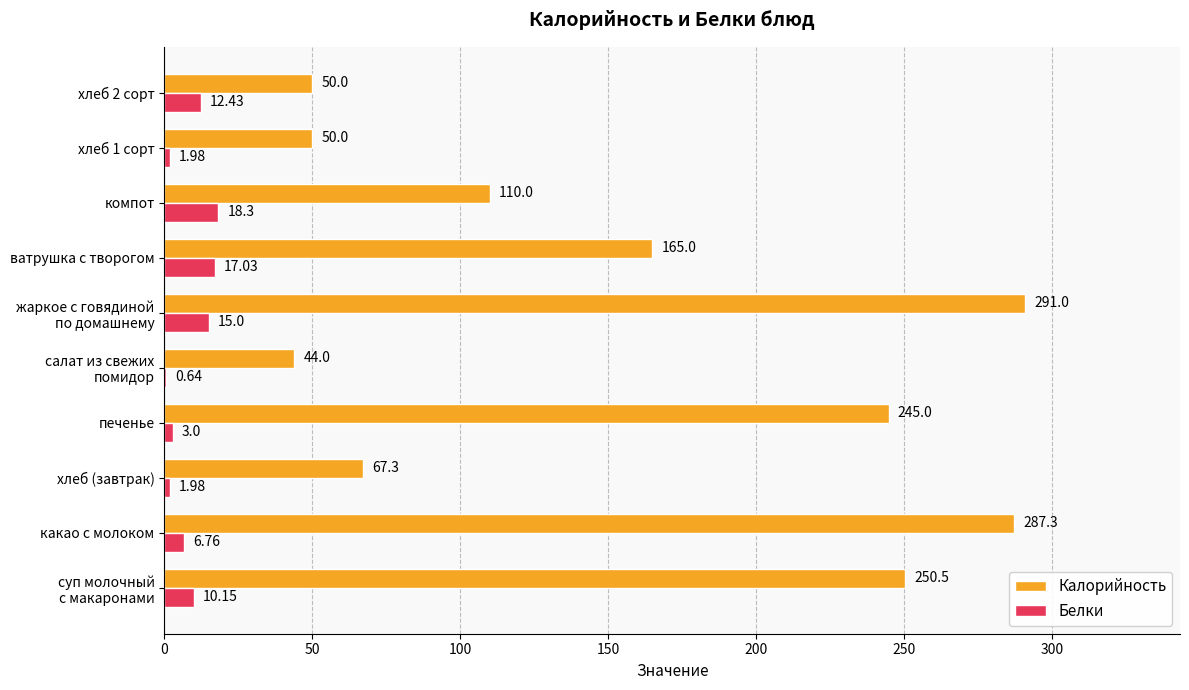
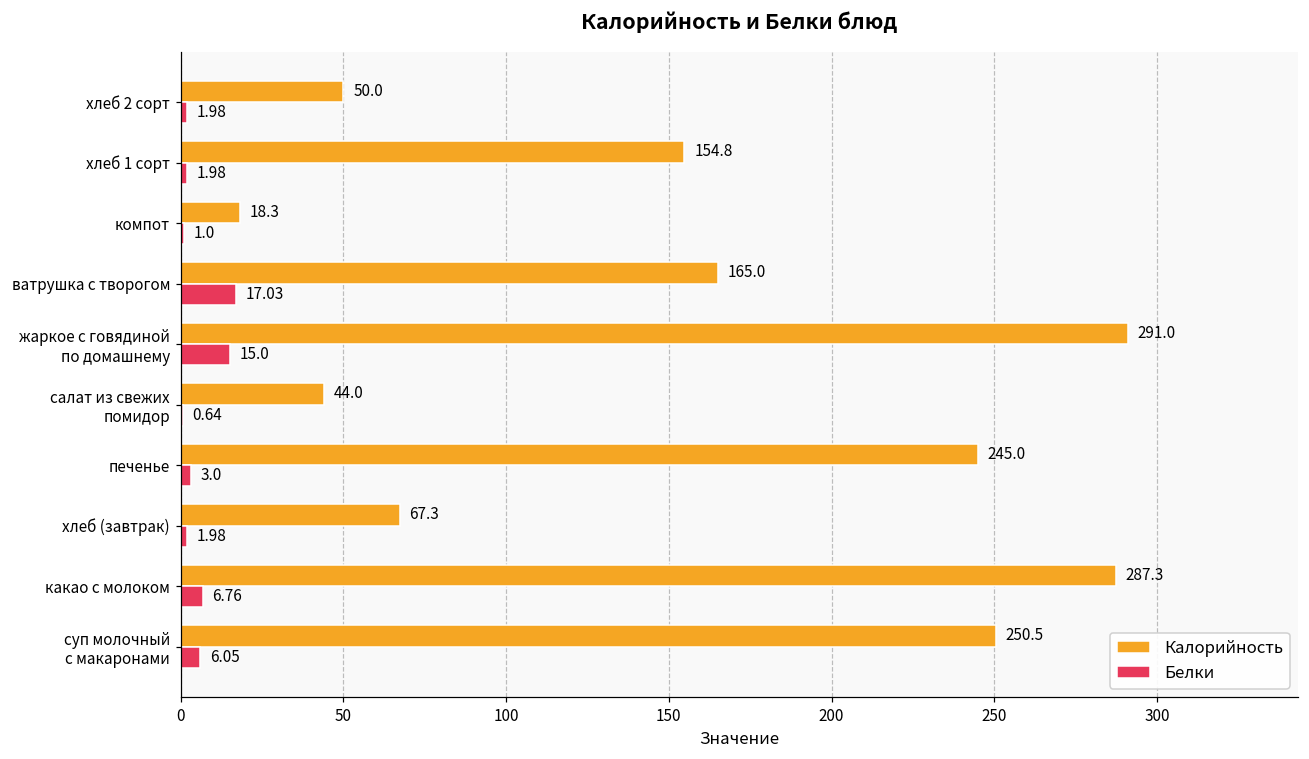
  {
    "Калорийность": {
      "хлеб 2 сорт": 50.0,
-     "хлеб 1 сорт": 50.0,
-     "компот": 110.0,
+     "хлеб 1 сорт": 154.8,
+     "компот": 18.3,
      "ватрушка с творогом": 165.0,
      "жаркое с говядиной по домашнему": 291.0,
      "салат из свежих помидор": 44.0,
      "печенье": 245.0,
      "хлеб (завтрак)": 67.3,
      "какао с молоком": 287.3,
      "суп молочный с макаронами": 250.5
    },
    "Белки": {
-     "хлеб 2 сорт": 12.43,
+     "хлеб 2 сорт": 1.98,
      "хлеб 1 сорт": 1.98,
-     "компот": 18.3,
+     "компот": 1.0,
      "ватрушка с творогом": 17.03,
      "жаркое с говядиной по домашнему": 15.0,
      "салат из свежих помидор": 0.64,
      "печенье": 3.0,
      "хлеб (завтрак)": 1.98,
      "какао с молоком": 6.76,
-     "суп молочный с макаронами": 10.15
+     "суп молочный с макаронами": 6.05
    }
  }
